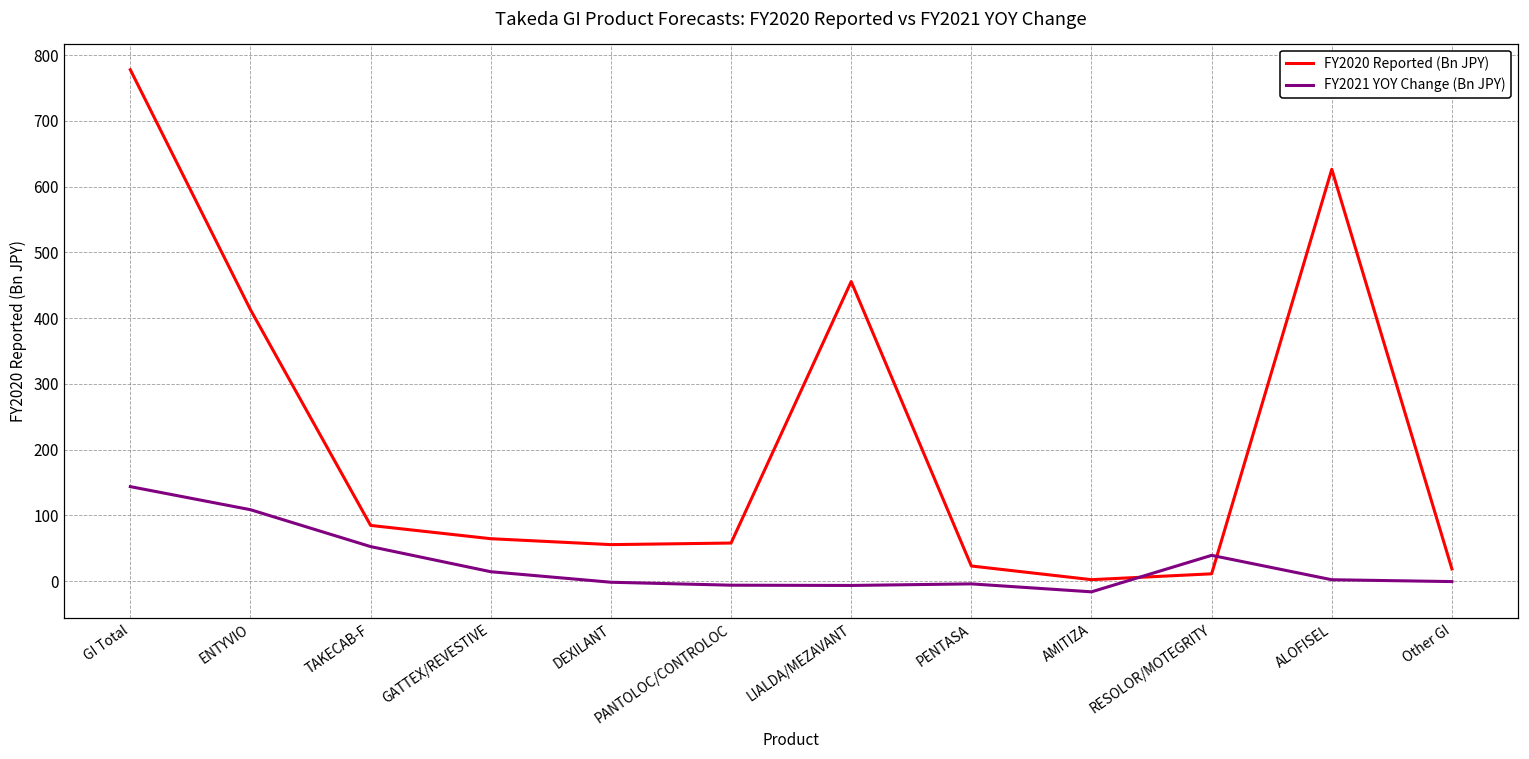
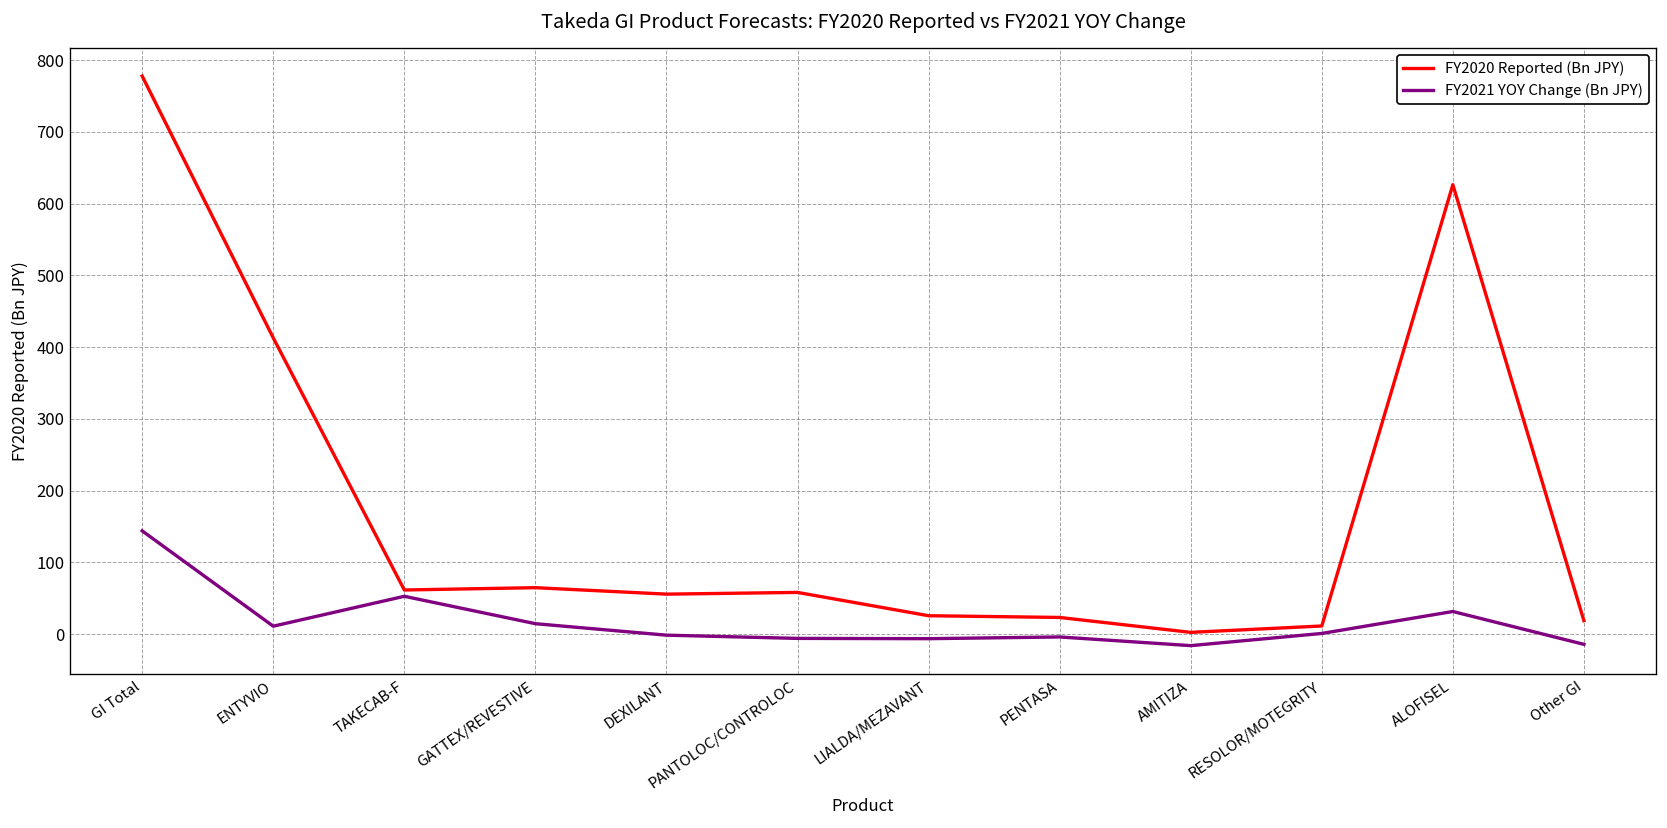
  {
    "FY2020 Reported (Bn JPY)": {
      "GI Total": 780,
      "ENTYVIO": 410,
-     "TAKECAB-F": 80,
+     "TAKECAB-F": 60,
      "GATTEX/REVESTIVE": 60,
      "DEXILANT": 60,
      "PANTOLOC/CONTROLOC": 60,
-     "LIALDA/MEZAVANT": 460,
+     "LIALDA/MEZAVANT": 30,
      "PENTASA": 20,
      "AMITIZA": 0,
      "RESOLOR/MOTEGRITY": 10,
      "ALOFISEL": 630,
      "Other GI": 20
    },
    "FY2021 YOY Change (Bn JPY)": {
      "GI Total": 140,
-     "ENTYVIO": 110,
+     "ENTYVIO": 10,
      "TAKECAB-F": 50,
      "GATTEX/REVESTIVE": 10,
      "DEXILANT": 0,
      "PANTOLOC/CONTROLOC": -10,
      "LIALDA/MEZAVANT": -10,
      "PENTASA": 0,
      "AMITIZA": -20,
-     "RESOLOR/MOTEGRITY": 40,
-     "ALOFISEL": 0,
-     "Other GI": 0
+     "RESOLOR/MOTEGRITY": 0,
+     "ALOFISEL": 30,
+     "Other GI": -10
    }
  }
